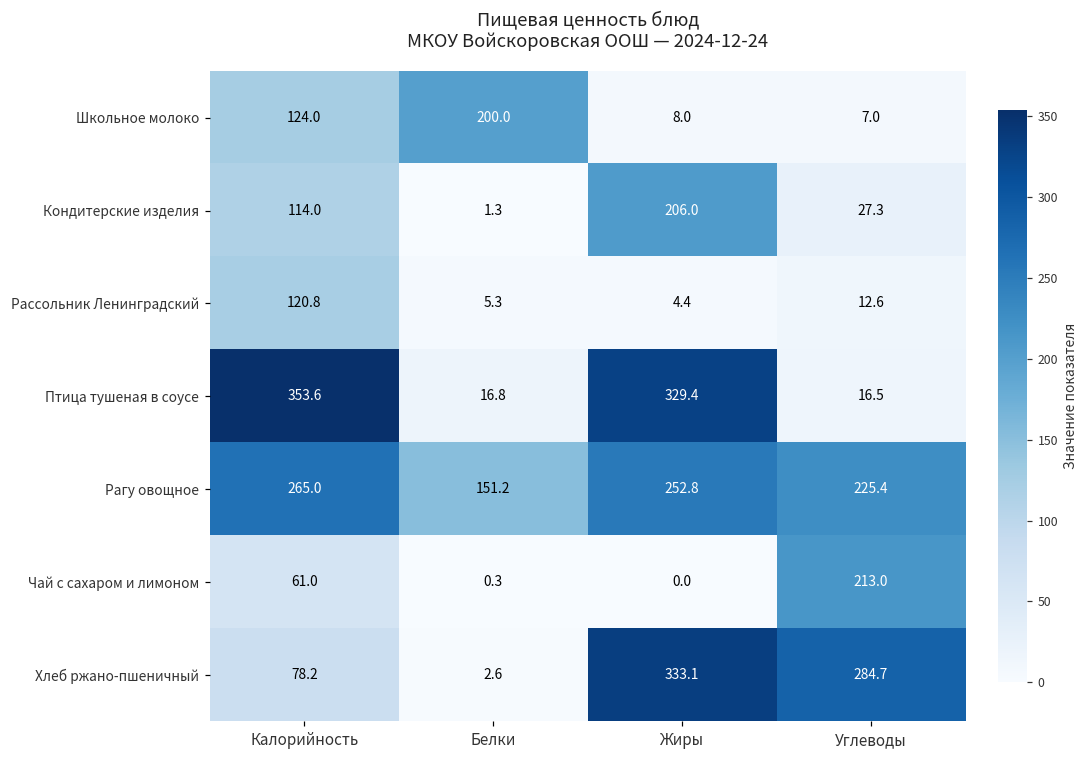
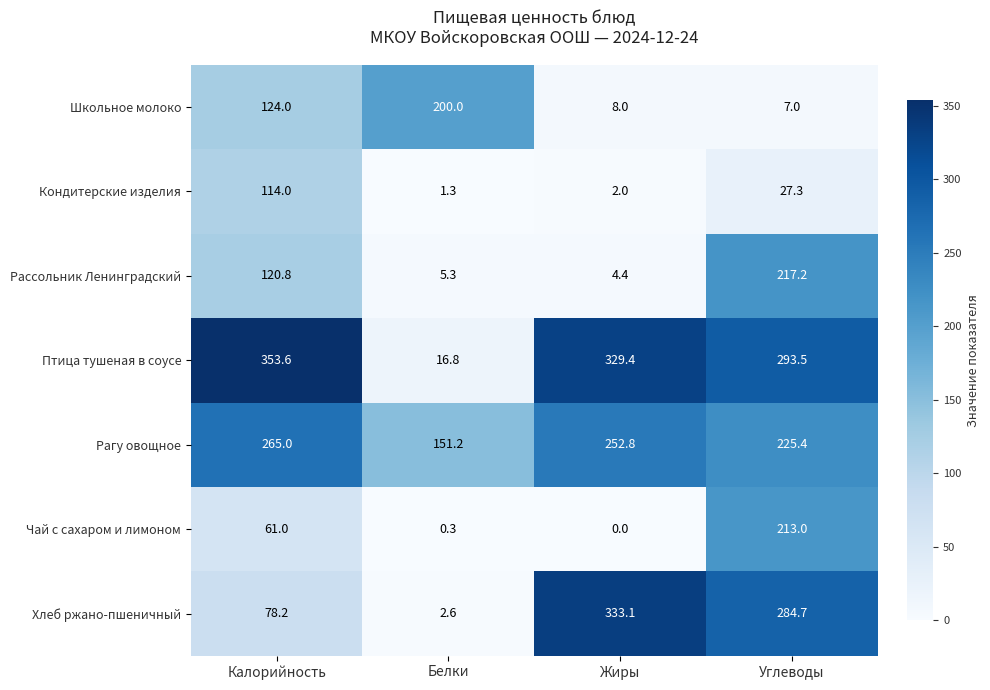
  {
    "Школьное молоко": {
      "Калорийность": 124.0,
      "Белки": 200.0,
      "Жиры": 8.0,
      "Углеводы": 7.0
    },
    "Кондитерские изделия": {
      "Калорийность": 114.0,
      "Белки": 1.3,
-     "Жиры": 206.0,
+     "Жиры": 2.0,
      "Углеводы": 27.3
    },
    "Рассольник Ленинградский": {
      "Калорийность": 120.8,
      "Белки": 5.3,
      "Жиры": 4.4,
-     "Углеводы": 12.6
+     "Углеводы": 217.2
    },
    "Птица тушеная в соусе": {
      "Калорийность": 353.6,
      "Белки": 16.8,
      "Жиры": 329.4,
-     "Углеводы": 16.5
+     "Углеводы": 293.5
    },
    "Рагу овощное": {
      "Калорийность": 265.0,
      "Белки": 151.2,
      "Жиры": 252.8,
      "Углеводы": 225.4
    },
    "Чай с сахаром и лимоном": {
      "Калорийность": 61.0,
      "Белки": 0.3,
      "Жиры": 0.0,
      "Углеводы": 213.0
    },
    "Хлеб ржано-пшеничный": {
      "Калорийность": 78.2,
      "Белки": 2.6,
      "Жиры": 333.1,
      "Углеводы": 284.7
    }
  }
